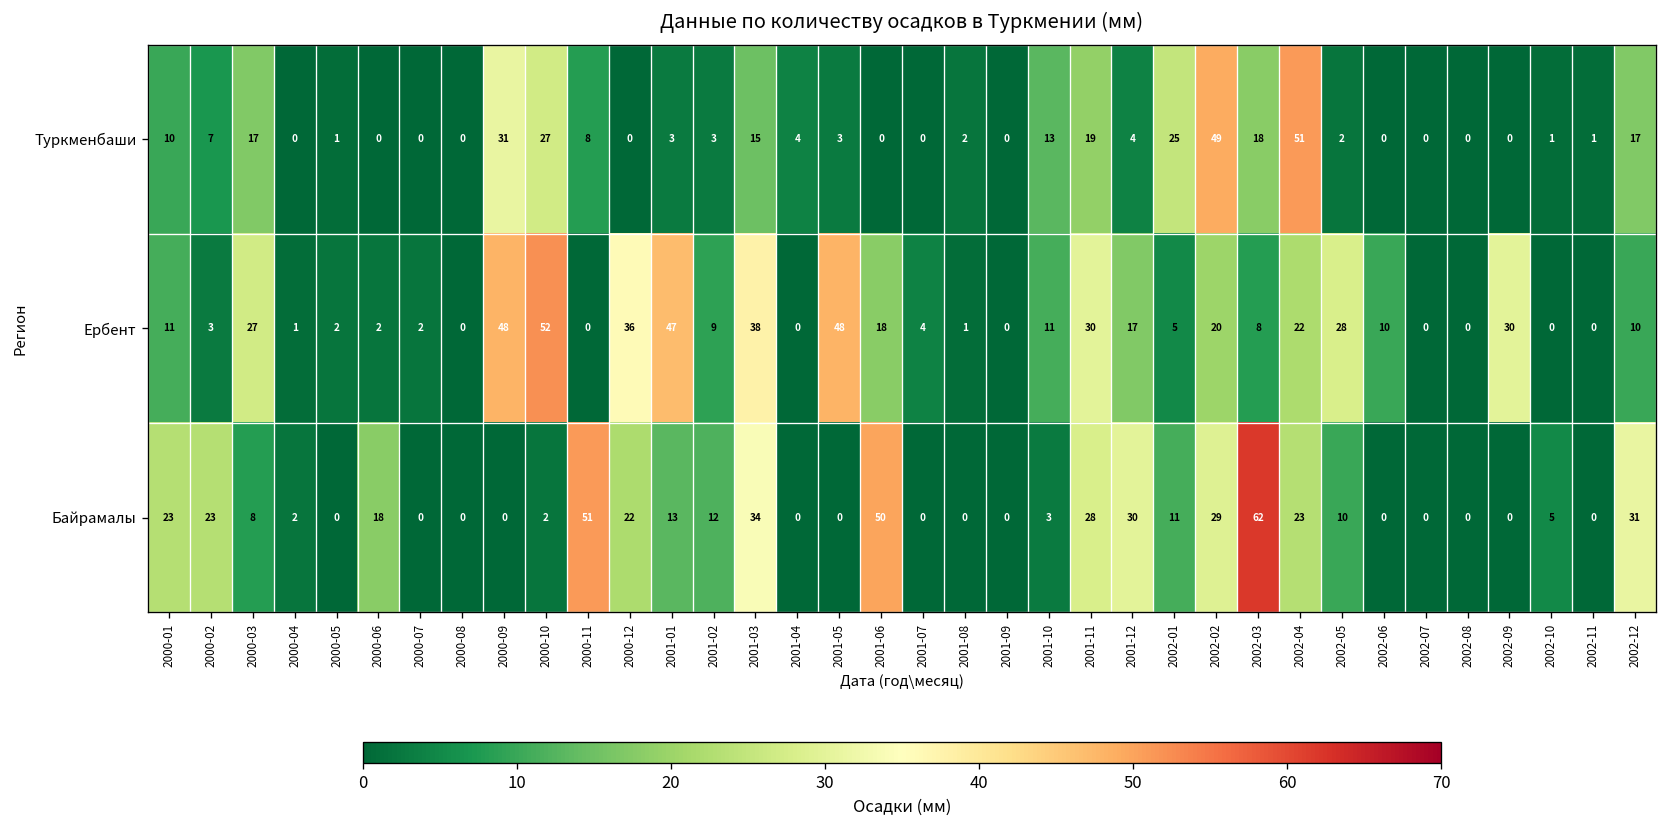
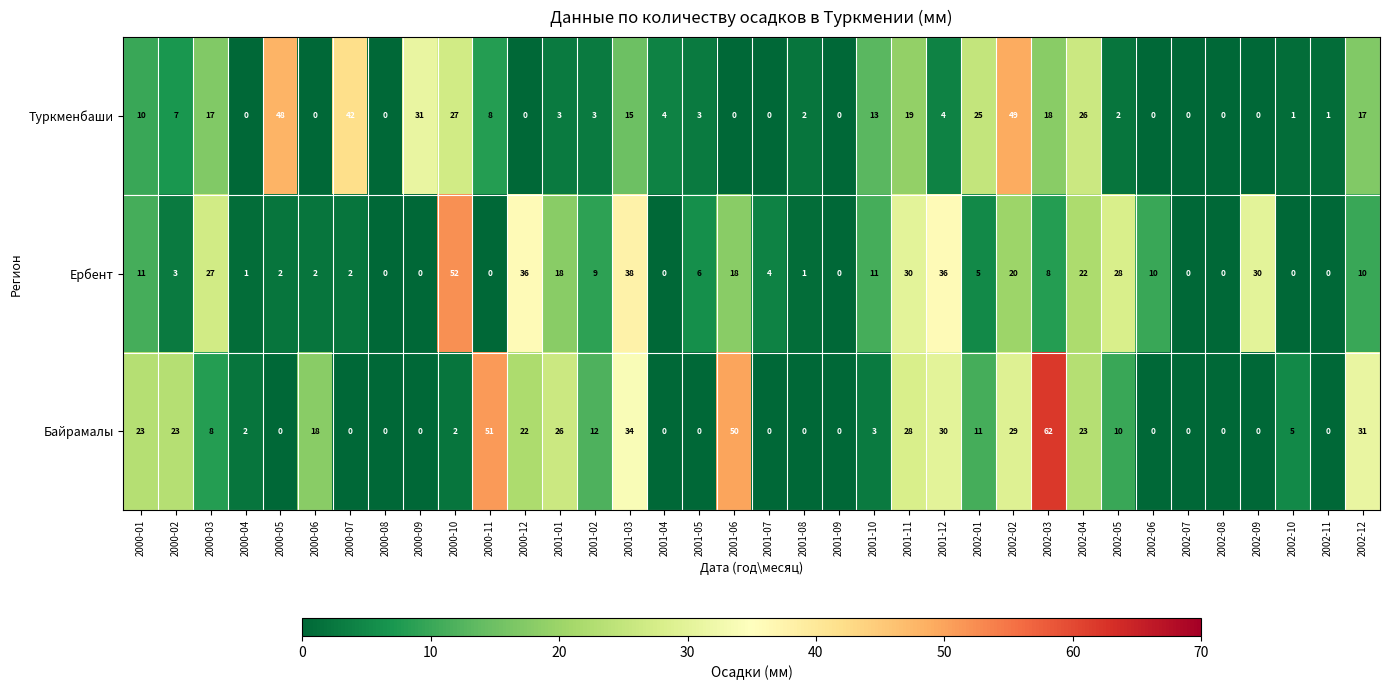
  {
    "Туркменбаши": {
      "2000-01": 10,
      "2000-02": 7,
      "2000-03": 17,
      "2000-04": 0,
-     "2000-05": 1,
+     "2000-05": 48,
      "2000-06": 0,
-     "2000-07": 0,
+     "2000-07": 42,
      "2000-08": 0,
      "2000-09": 31,
      "2000-10": 27,
      "2000-11": 8,
      "2000-12": 0,
      "2001-01": 3,
      "2001-02": 3,
      "2001-03": 15,
      "2001-04": 4,
      "2001-05": 3,
      "2001-06": 0,
      "2001-07": 0,
      "2001-08": 2,
      "2001-09": 0,
      "2001-10": 13,
      "2001-11": 19,
      "2001-12": 4,
      "2002-01": 25,
      "2002-02": 49,
      "2002-03": 18,
-     "2002-04": 51,
+     "2002-04": 26,
      "2002-05": 2,
      "2002-06": 0,
      "2002-07": 0,
      "2002-08": 0,
      "2002-09": 0,
      "2002-10": 1,
      "2002-11": 1,
      "2002-12": 17
    },
    "Ербент": {
      "2000-01": 11,
      "2000-02": 3,
      "2000-03": 27,
      "2000-04": 1,
      "2000-05": 2,
      "2000-06": 2,
      "2000-07": 2,
      "2000-08": 0,
-     "2000-09": 48,
+     "2000-09": 0,
      "2000-10": 52,
      "2000-11": 0,
      "2000-12": 36,
-     "2001-01": 47,
+     "2001-01": 18,
      "2001-02": 9,
      "2001-03": 38,
      "2001-04": 0,
-     "2001-05": 48,
+     "2001-05": 6,
      "2001-06": 18,
      "2001-07": 4,
      "2001-08": 1,
      "2001-09": 0,
      "2001-10": 11,
      "2001-11": 30,
-     "2001-12": 17,
+     "2001-12": 36,
      "2002-01": 5,
      "2002-02": 20,
      "2002-03": 8,
      "2002-04": 22,
      "2002-05": 28,
      "2002-06": 10,
      "2002-07": 0,
      "2002-08": 0,
      "2002-09": 30,
      "2002-10": 0,
      "2002-11": 0,
      "2002-12": 10
    },
    "Байрамалы": {
      "2000-01": 23,
      "2000-02": 23,
      "2000-03": 8,
      "2000-04": 2,
      "2000-05": 0,
      "2000-06": 18,
      "2000-07": 0,
      "2000-08": 0,
      "2000-09": 0,
      "2000-10": 2,
      "2000-11": 51,
      "2000-12": 22,
-     "2001-01": 13,
+     "2001-01": 26,
      "2001-02": 12,
      "2001-03": 34,
      "2001-04": 0,
      "2001-05": 0,
      "2001-06": 50,
      "2001-07": 0,
      "2001-08": 0,
      "2001-09": 0,
      "2001-10": 3,
      "2001-11": 28,
      "2001-12": 30,
      "2002-01": 11,
      "2002-02": 29,
      "2002-03": 62,
      "2002-04": 23,
      "2002-05": 10,
      "2002-06": 0,
      "2002-07": 0,
      "2002-08": 0,
      "2002-09": 0,
      "2002-10": 5,
      "2002-11": 0,
      "2002-12": 31
    }
  }
